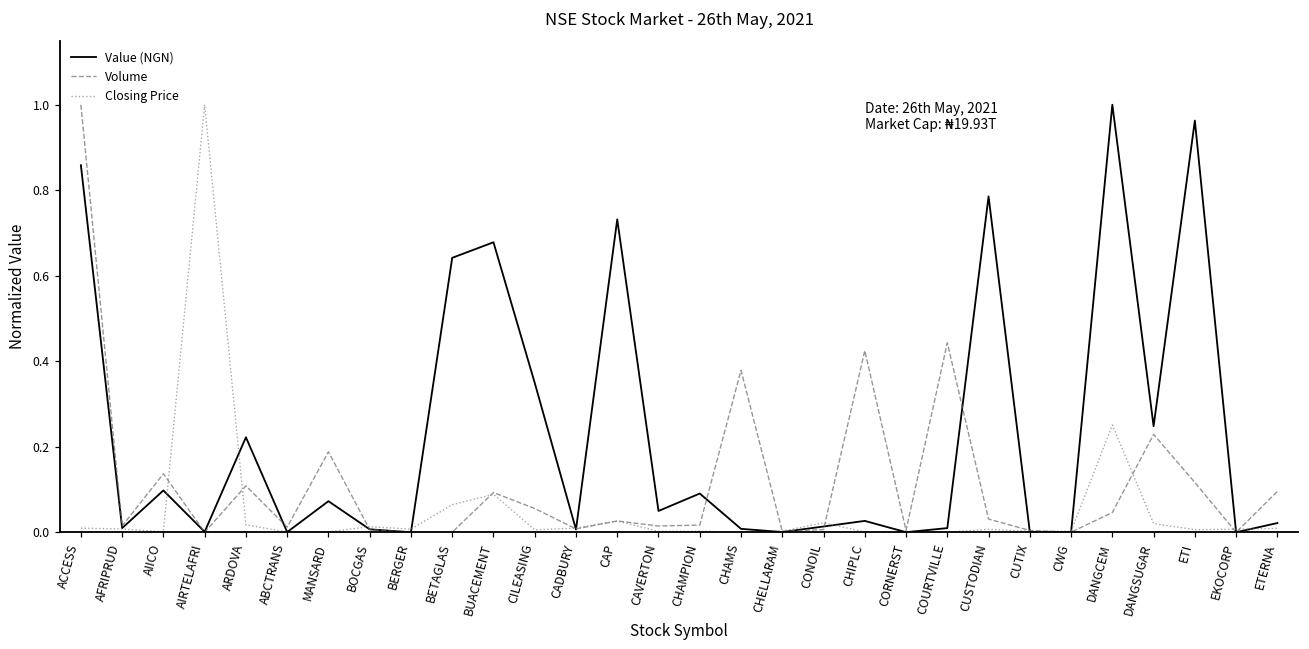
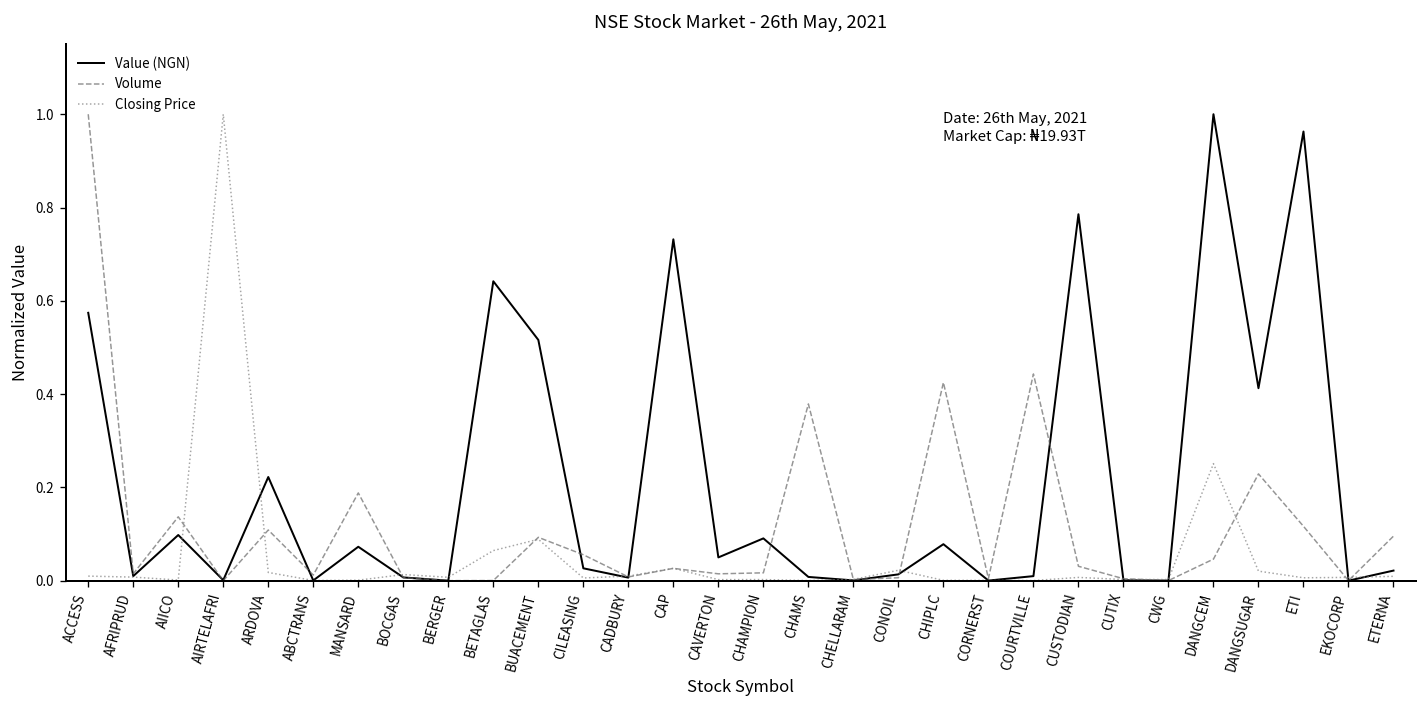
  {
    "Value (NGN)": {
-     "ACCESS": 0.86,
+     "ACCESS": 0.57,
      "AIICO": 0.10,
      "ARDOVA": 0.22,
      "MANSARD": 0.07,
      "BETAGLAS": 0.64,
-     "BUACEMENT": 0.68,
-     "CILEASING": 0.35,
+     "BUACEMENT": 0.52,
+     "CILEASING": 0.03,
      "CAP": 0.73,
      "CAVERTON": 0.05,
      "CHAMPION": 0.09,
      "CHAMS": 0.01,
      "CONOIL": 0.01,
-     "CHIPLC": 0.03,
+     "CHIPLC": 0.08,
      "COURTVILLE": 0.01,
      "CUSTODIAN": 0.79,
      "DANGCEM": 1.00,
-     "DANGSUGAR": 0.25,
+     "DANGSUGAR": 0.41,
      "ETI": 0.96,
      "ETERNA": 0.02
    }
  }
